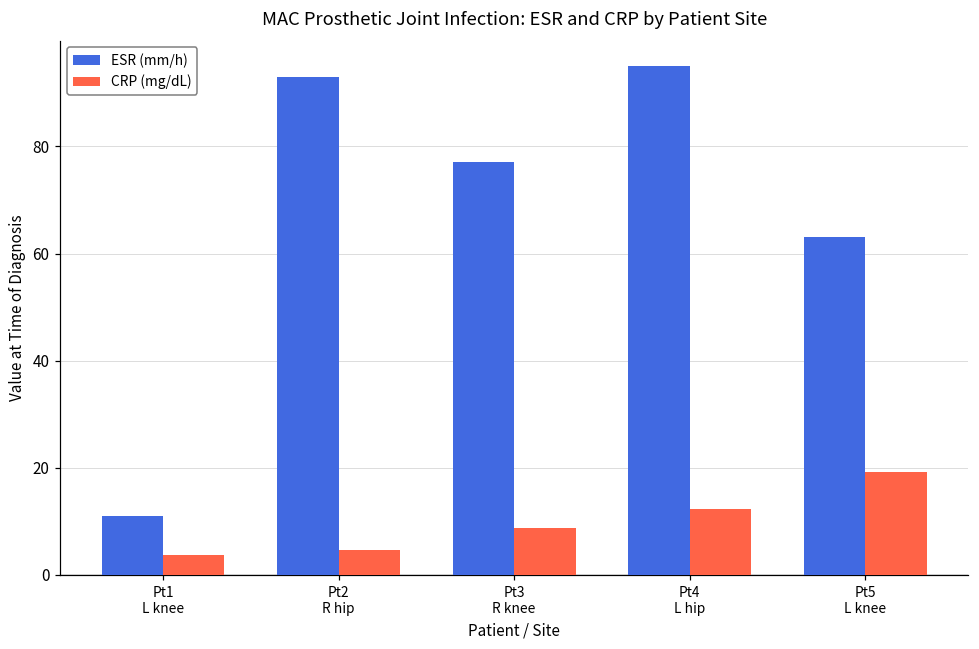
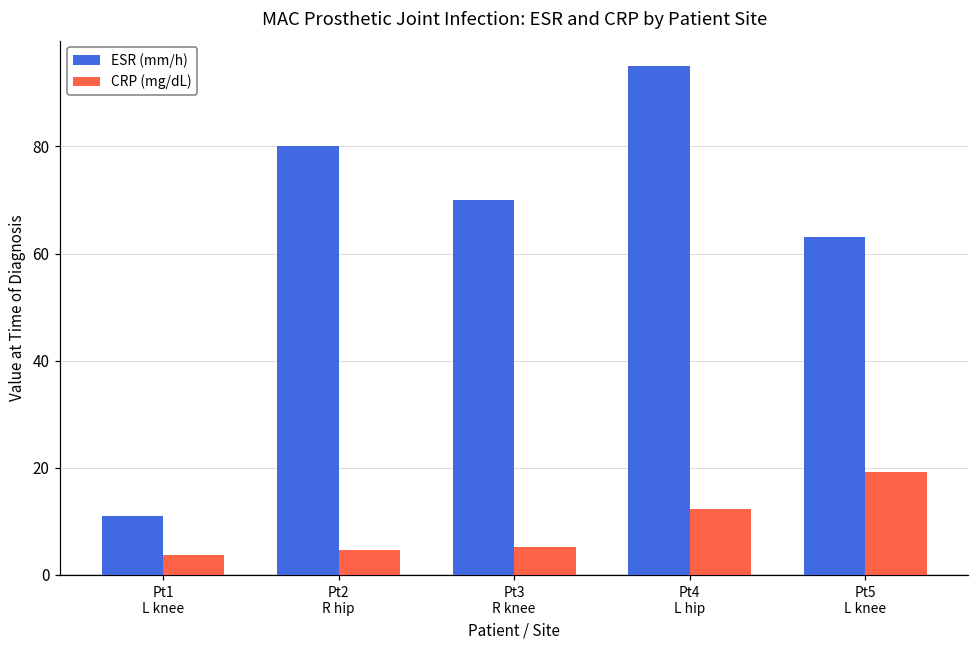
  {
    "ESR (mm/h)": {
      "Pt1 L knee": 11,
-     "Pt2 R hip": 93,
-     "Pt3 R knee": 77,
+     "Pt2 R hip": 80,
+     "Pt3 R knee": 70,
      "Pt4 L hip": 95,
      "Pt5 L knee": 63
    },
    "CRP (mg/dL)": {
      "Pt1 L knee": 4,
      "Pt2 R hip": 5,
-     "Pt3 R knee": 9,
+     "Pt3 R knee": 5,
      "Pt4 L hip": 12,
      "Pt5 L knee": 19
    }
  }
